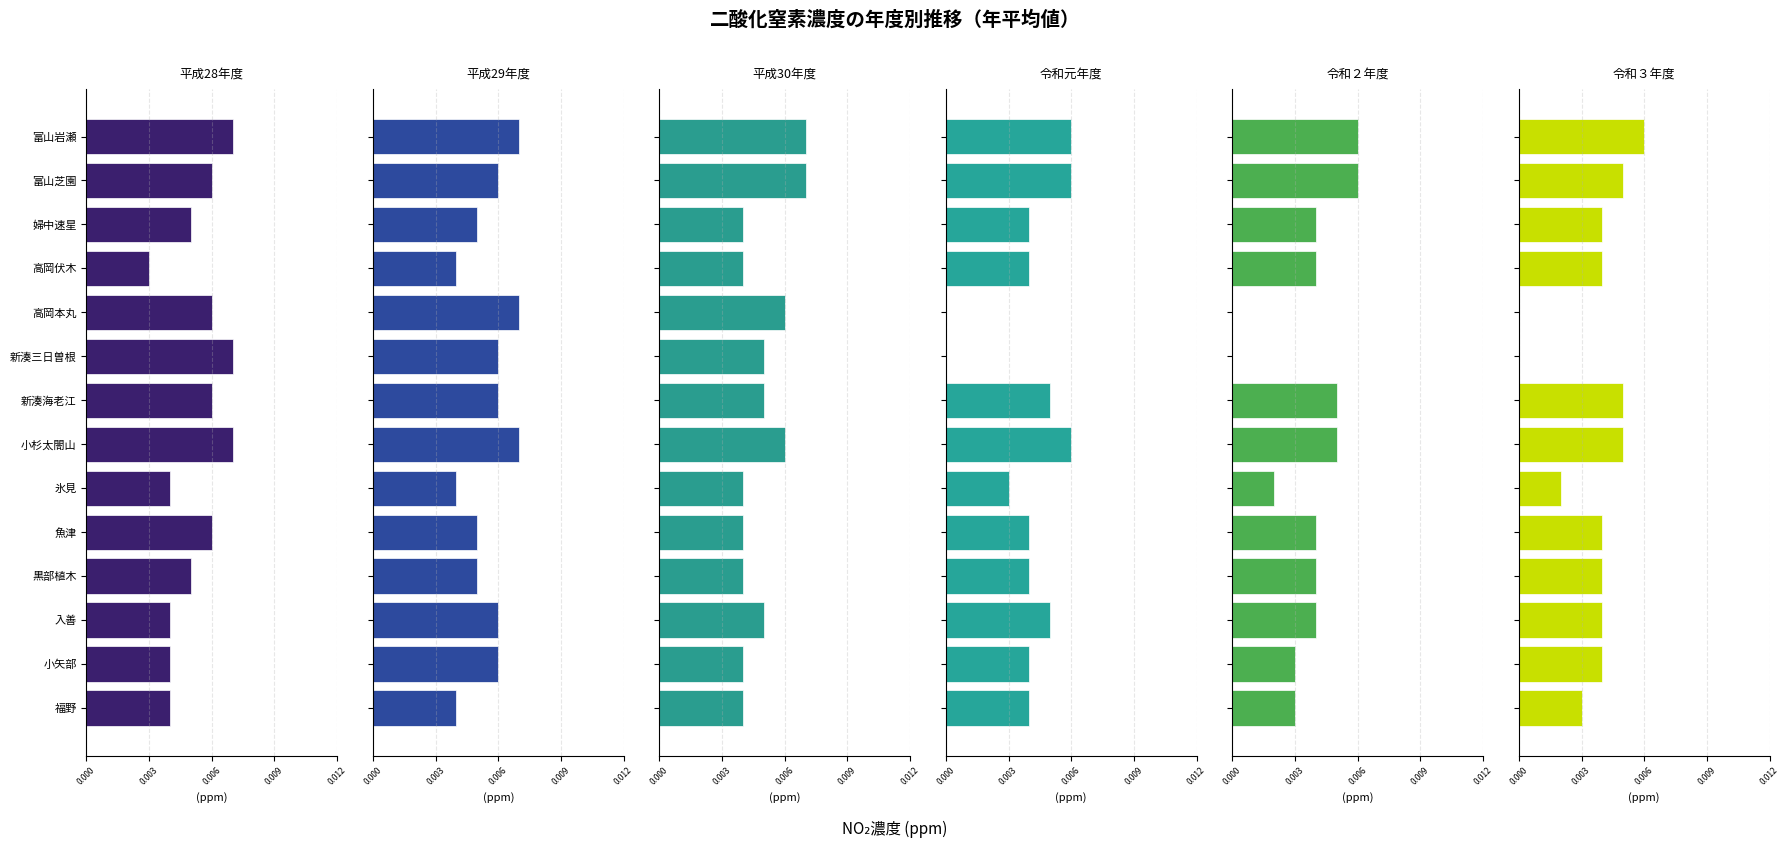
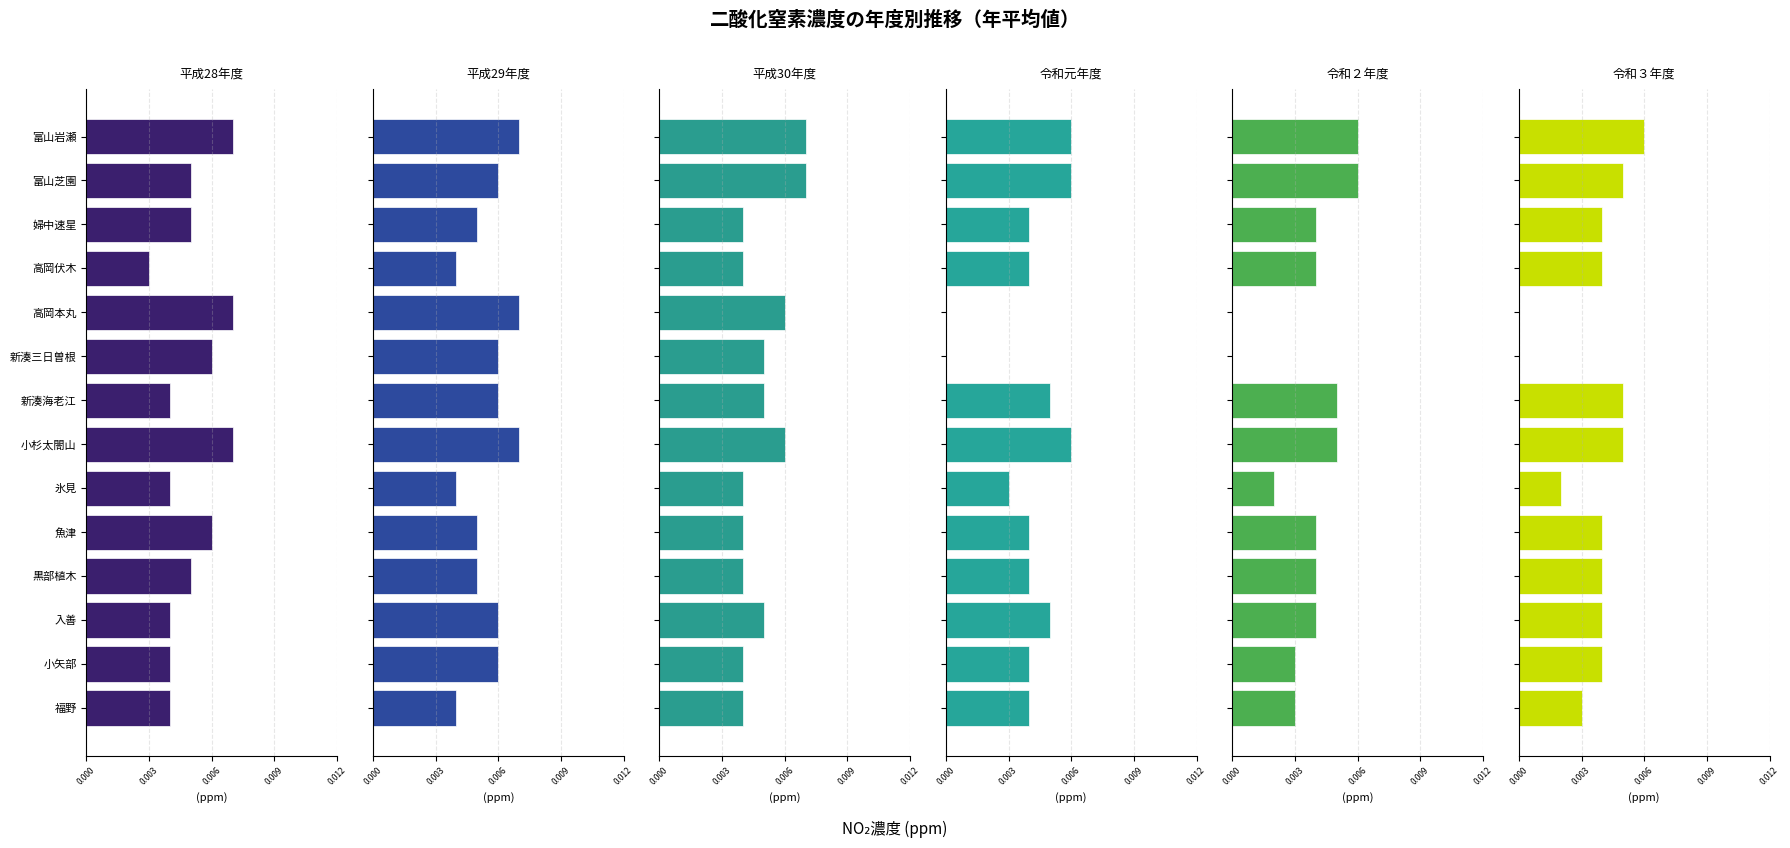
  {
    "平成28年度": {
      "富山岩瀬": 0.007,
-     "富山芝園": 0.006,
+     "富山芝園": 0.005,
      "婦中速星": 0.005,
      "高岡伏木": 0.003,
-     "高岡本丸": 0.006,
-     "新湊三日曽根": 0.007,
-     "新湊海老江": 0.006,
+     "高岡本丸": 0.007,
+     "新湊三日曽根": 0.006,
+     "新湊海老江": 0.004,
      "小杉太閤山": 0.007,
      "氷見": 0.004,
      "魚津": 0.006,
      "黒部植木": 0.005,
      "入善": 0.004,
      "小矢部": 0.004,
      "福野": 0.004
    }
  }
